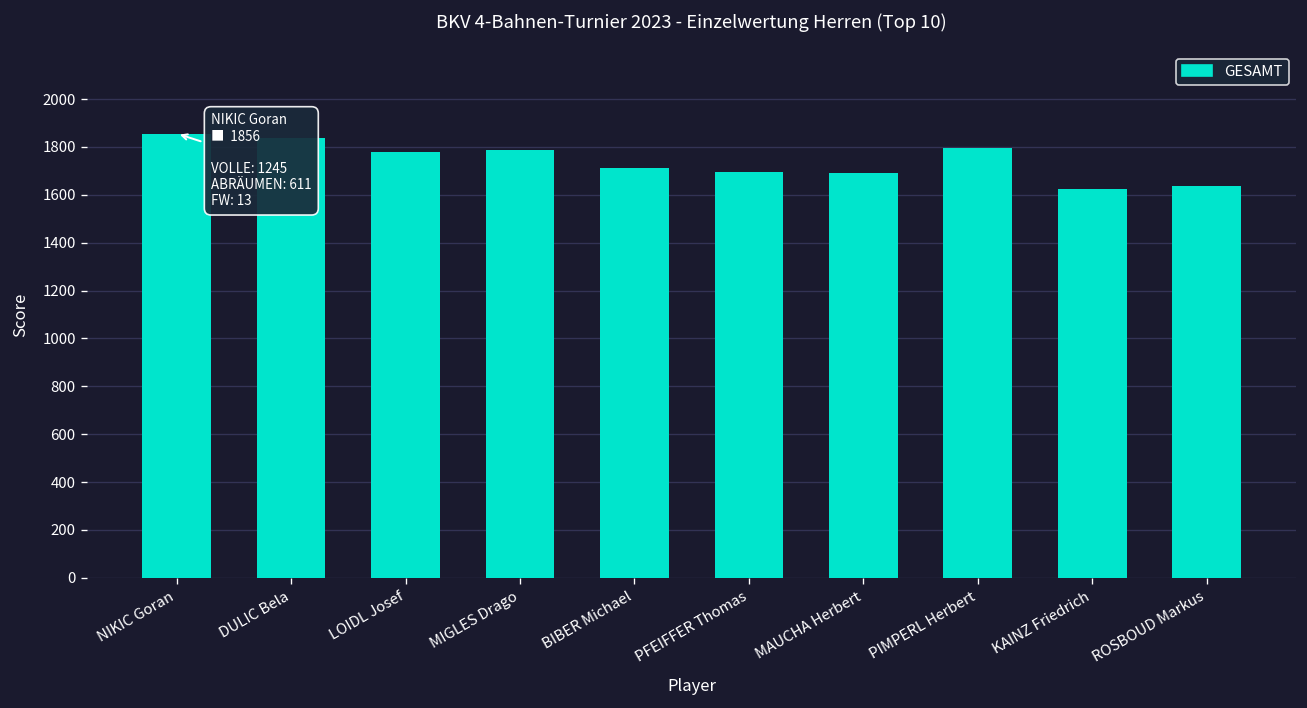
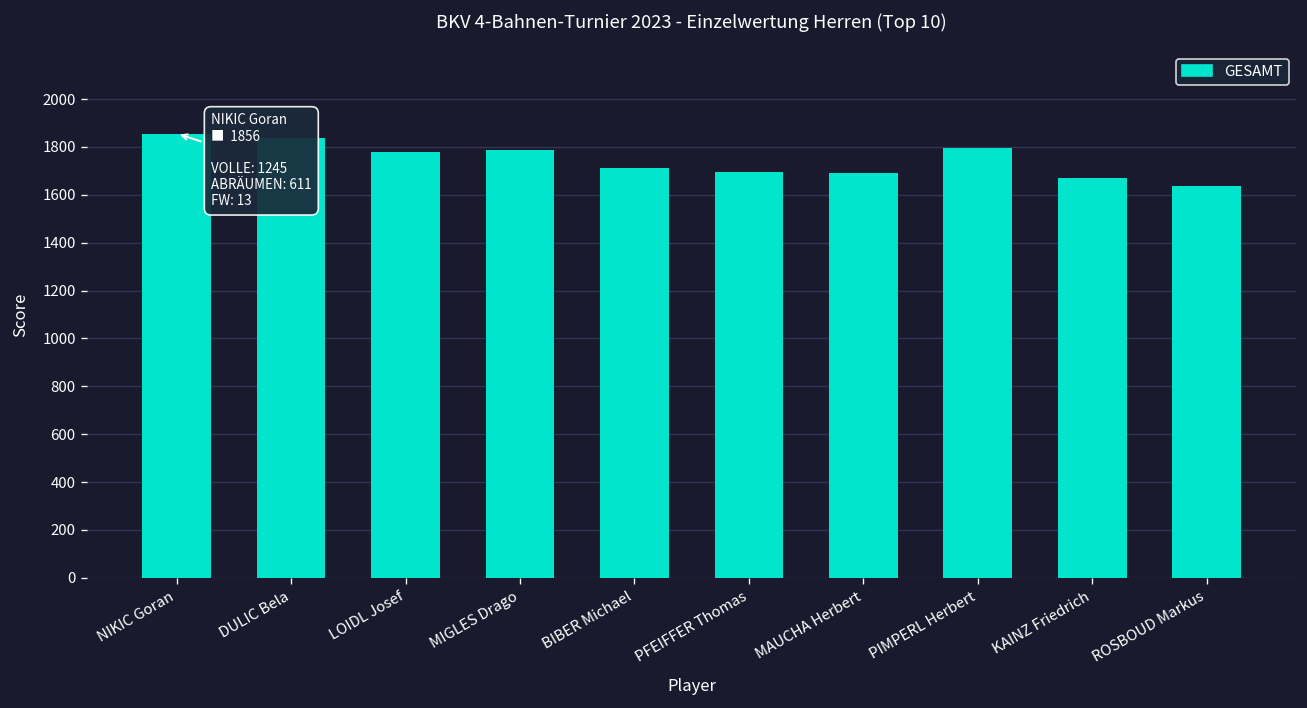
  {
    "NIKIC Goran": 1860,
    "LOIDL Josef": 1780,
    "MIGLES Drago": 1790,
    "BIBER Michael": 1710,
    "PFEIFFER Thomas": 1700,
    "MAUCHA Herbert": 1690,
    "PIMPERL Herbert": 1800,
-   "KAINZ Friedrich": 1630,
+   "KAINZ Friedrich": 1670,
    "ROSBOUD Markus": 1640
  }
